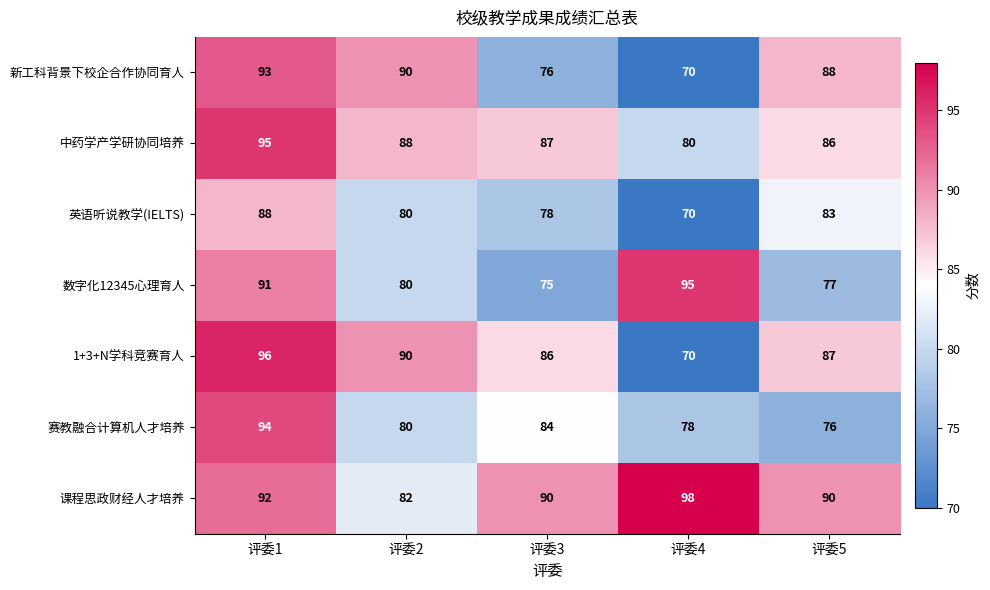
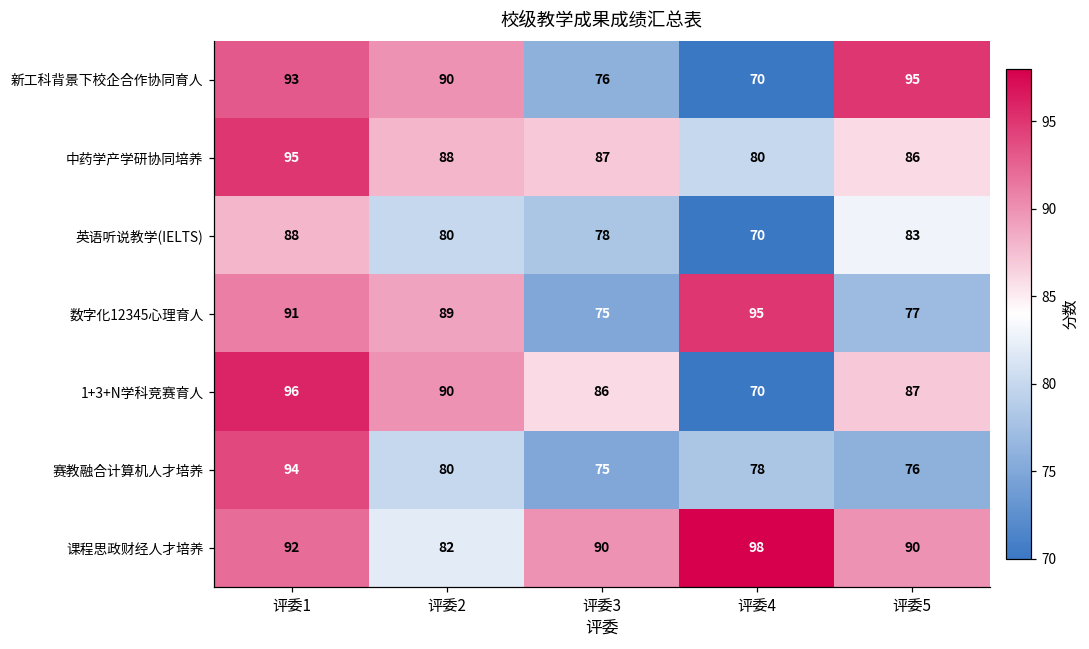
  {
    "新工科背景下校企合作协同育人": {
      "评委1": 93,
      "评委2": 90,
      "评委3": 76,
      "评委4": 70,
-     "评委5": 88
+     "评委5": 95
    },
    "中药学产学研协同培养": {
      "评委1": 95,
      "评委2": 88,
      "评委3": 87,
      "评委4": 80,
      "评委5": 86
    },
    "英语听说教学(IELTS)": {
      "评委1": 88,
      "评委2": 80,
      "评委3": 78,
      "评委4": 70,
      "评委5": 83
    },
    "数字化12345心理育人": {
      "评委1": 91,
-     "评委2": 80,
+     "评委2": 89,
      "评委3": 75,
      "评委4": 95,
      "评委5": 77
    },
    "1+3+N学科竞赛育人": {
      "评委1": 96,
      "评委2": 90,
      "评委3": 86,
      "评委4": 70,
      "评委5": 87
    },
    "赛教融合计算机人才培养": {
      "评委1": 94,
      "评委2": 80,
-     "评委3": 84,
+     "评委3": 75,
      "评委4": 78,
      "评委5": 76
    },
    "课程思政财经人才培养": {
      "评委1": 92,
      "评委2": 82,
      "评委3": 90,
      "评委4": 98,
      "评委5": 90
    }
  }
